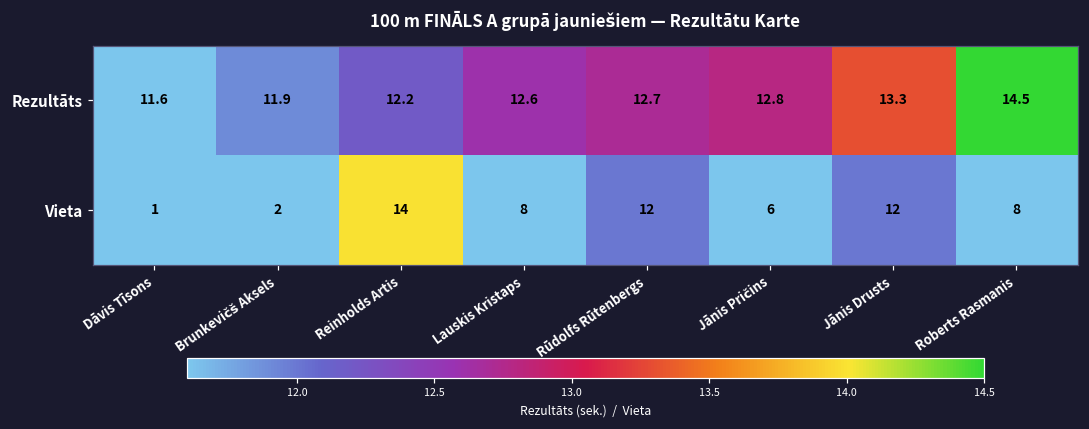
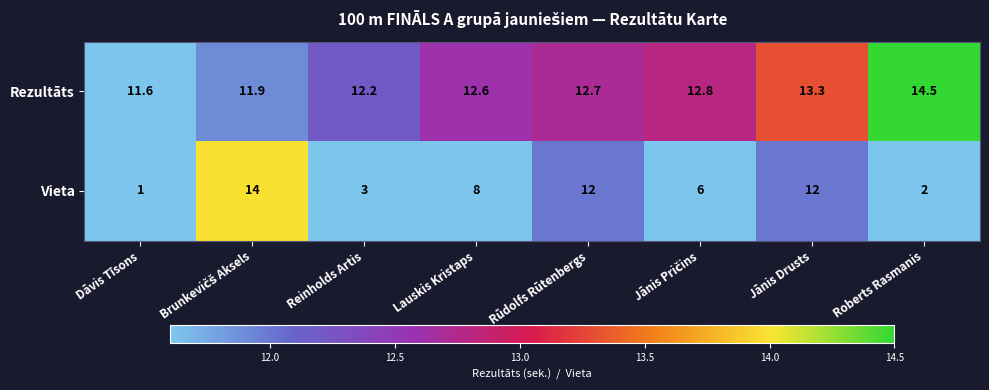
  {
    "Rezultāts": {
      "Dāvis Tīsons": 11.6,
      "Brunkevičš Aksels": 11.9,
      "Reinholds Artis": 12.2,
      "Lauskis Kristaps": 12.6,
      "Rūdolfs Rūtenbergs": 12.7,
      "Jānis Pričins": 12.8,
      "Jānis Drusts": 13.3,
      "Roberts Rasmanis": 14.5
    },
    "Vieta": {
      "Dāvis Tīsons": 1,
-     "Brunkevičš Aksels": 2,
-     "Reinholds Artis": 14,
+     "Brunkevičš Aksels": 14,
+     "Reinholds Artis": 3,
      "Lauskis Kristaps": 8,
      "Rūdolfs Rūtenbergs": 12,
      "Jānis Pričins": 6,
      "Jānis Drusts": 12,
-     "Roberts Rasmanis": 8
+     "Roberts Rasmanis": 2
    }
  }
